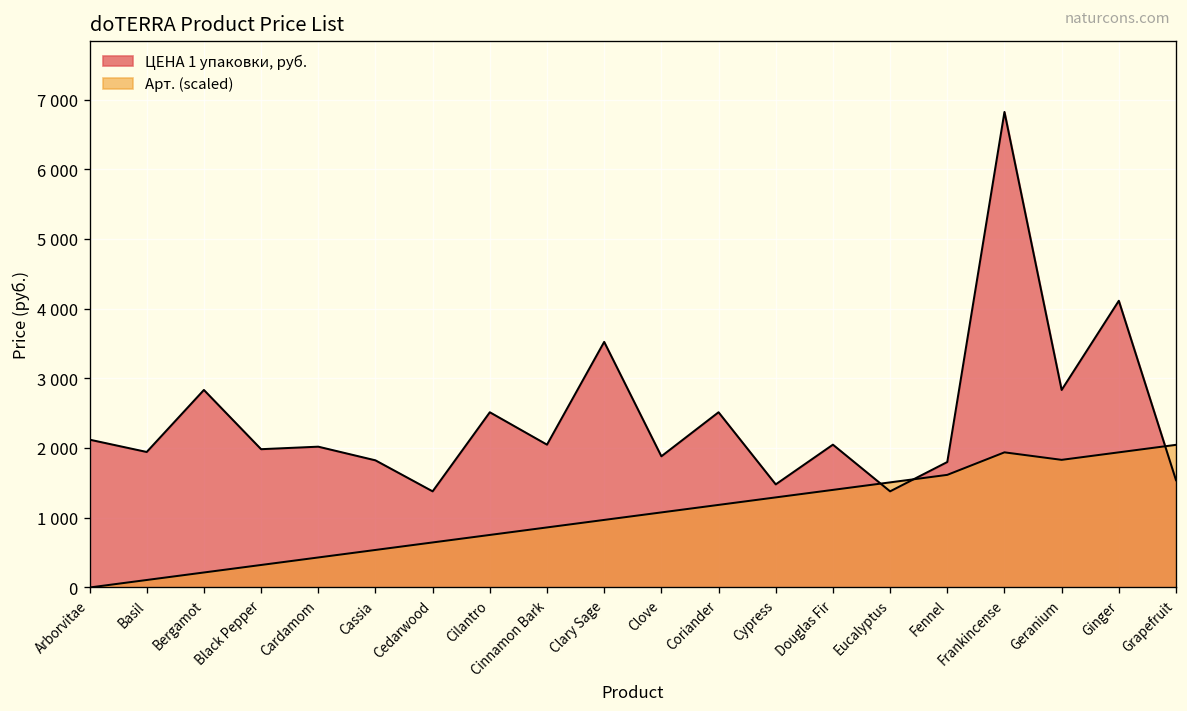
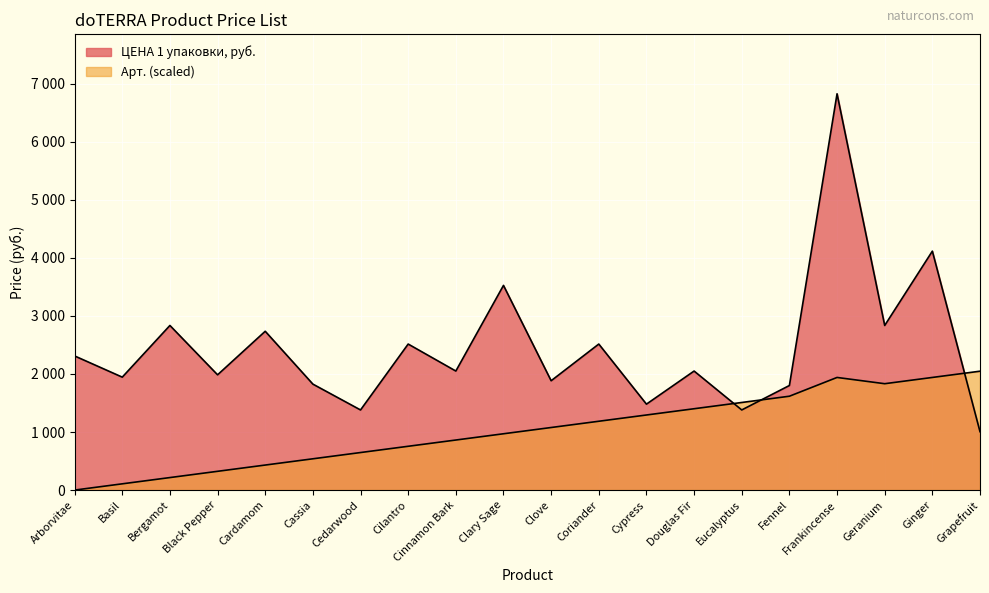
  {
    "ЦЕНА 1 упаковки, руб.": {
-     "Arborvitae": 2100,
+     "Arborvitae": 2300,
      "Basil": 1900,
      "Bergamot": 2800,
      "Black Pepper": 2000,
-     "Cardamom": 2000,
+     "Cardamom": 2700,
      "Cassia": 1800,
      "Cedarwood": 1400,
      "Cilantro": 2500,
      "Cinnamon Bark": 2100,
      "Clary Sage": 3500,
      "Clove": 1900,
      "Coriander": 2500,
      "Cypress": 1500,
      "Douglas Fir": 2100,
      "Eucalyptus": 1400,
      "Fennel": 1800,
      "Frankincense": 6800,
      "Geranium": 2800,
      "Ginger": 4100,
-     "Grapefruit": 1500
+     "Grapefruit": 1000
    },
    "Арт. (scaled)": {
      "Arborvitae": 0,
      "Basil": 100,
      "Bergamot": 200,
      "Black Pepper": 300,
      "Cardamom": 400,
      "Cassia": 500,
      "Cedarwood": 600,
      "Cilantro": 800,
      "Cinnamon Bark": 900,
      "Clary Sage": 1000,
      "Clove": 1100,
      "Coriander": 1200,
      "Cypress": 1300,
      "Douglas Fir": 1400,
      "Eucalyptus": 1500,
      "Fennel": 1600,
      "Frankincense": 1900,
      "Geranium": 1800,
      "Ginger": 1900,
      "Grapefruit": 2000
    }
  }
